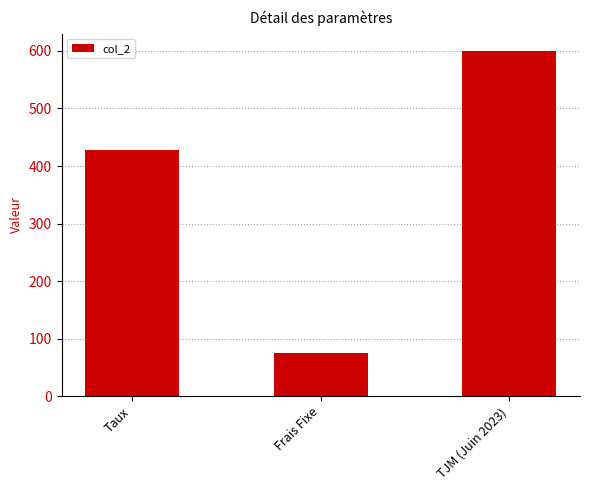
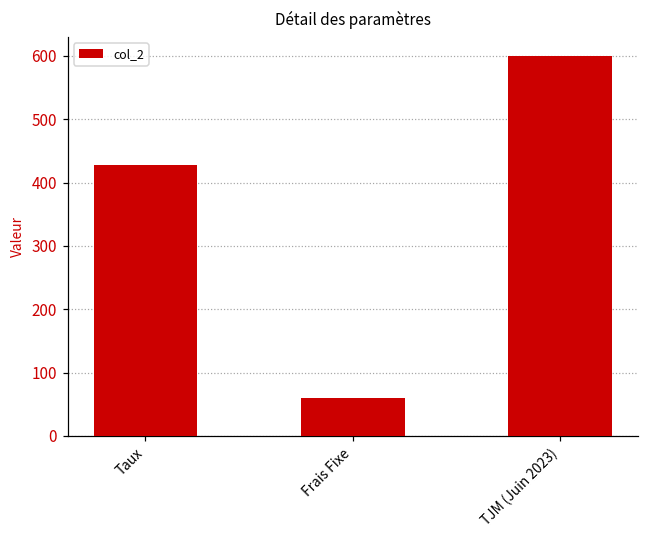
  {
    "Taux": 430,
-   "Frais Fixe": 80,
+   "Frais Fixe": 60,
    "TJM (Juin 2023)": 600
  }
